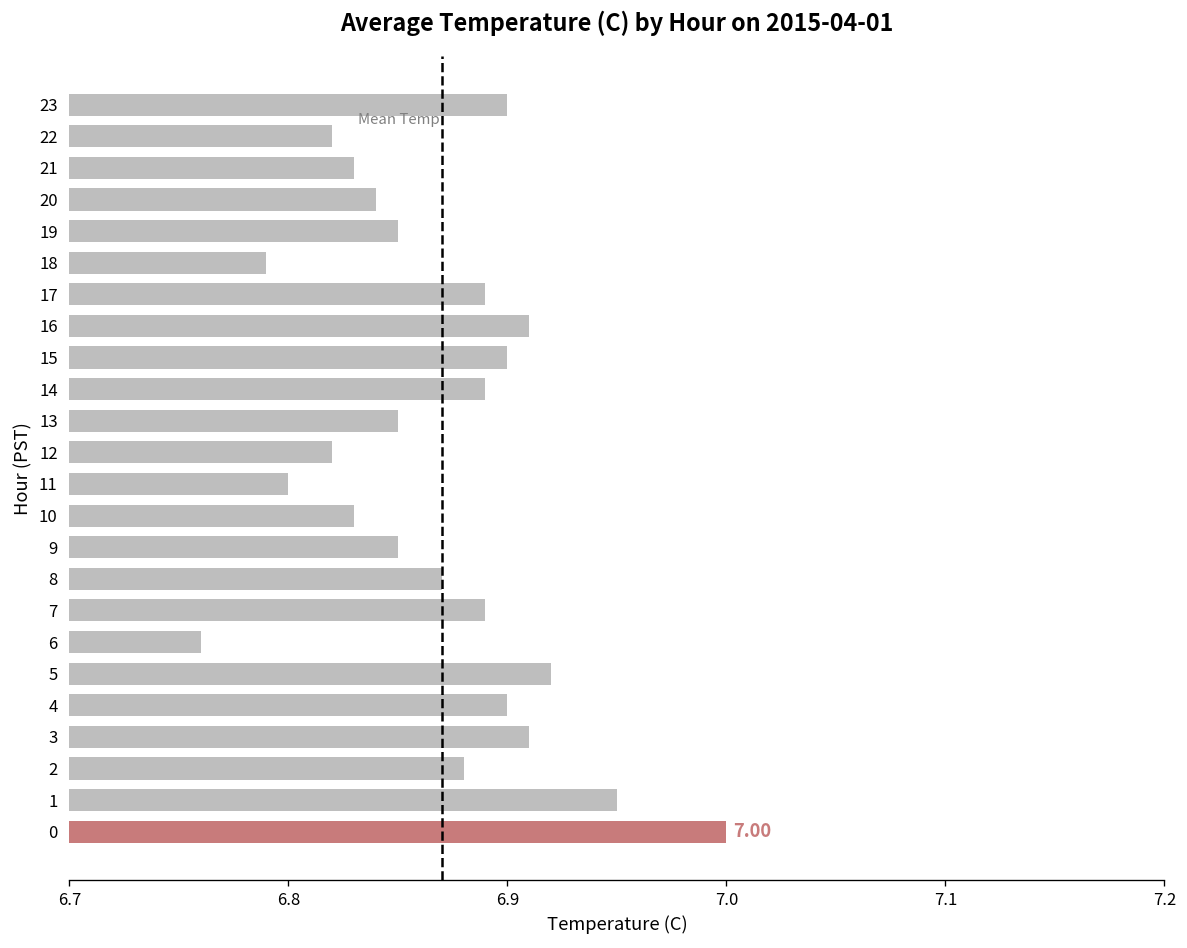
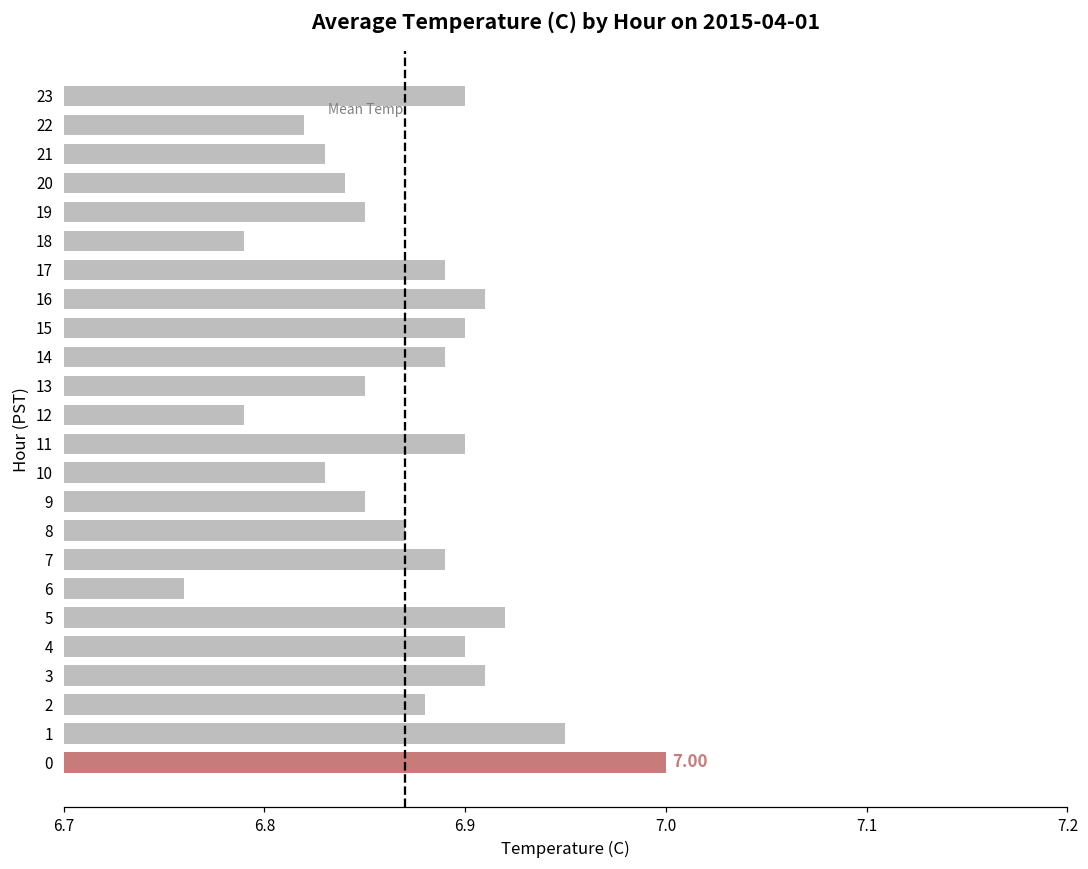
  {
    "23": 6.90,
    "22": 6.82,
    "21": 6.83,
    "20": 6.84,
    "19": 6.85,
    "18": 6.79,
    "17": 6.89,
    "16": 6.91,
    "15": 6.90,
    "14": 6.89,
    "13": 6.85,
-   "12": 6.82,
-   "11": 6.8,
+   "12": 6.79,
+   "11": 6.9,
    "10": 6.83,
    "9": 6.85,
    "8": 6.87,
    "7": 6.89,
    "6": 6.76,
    "5": 6.92,
    "4": 6.90,
    "3": 6.91,
    "2": 6.88,
    "1": 6.95
  }
